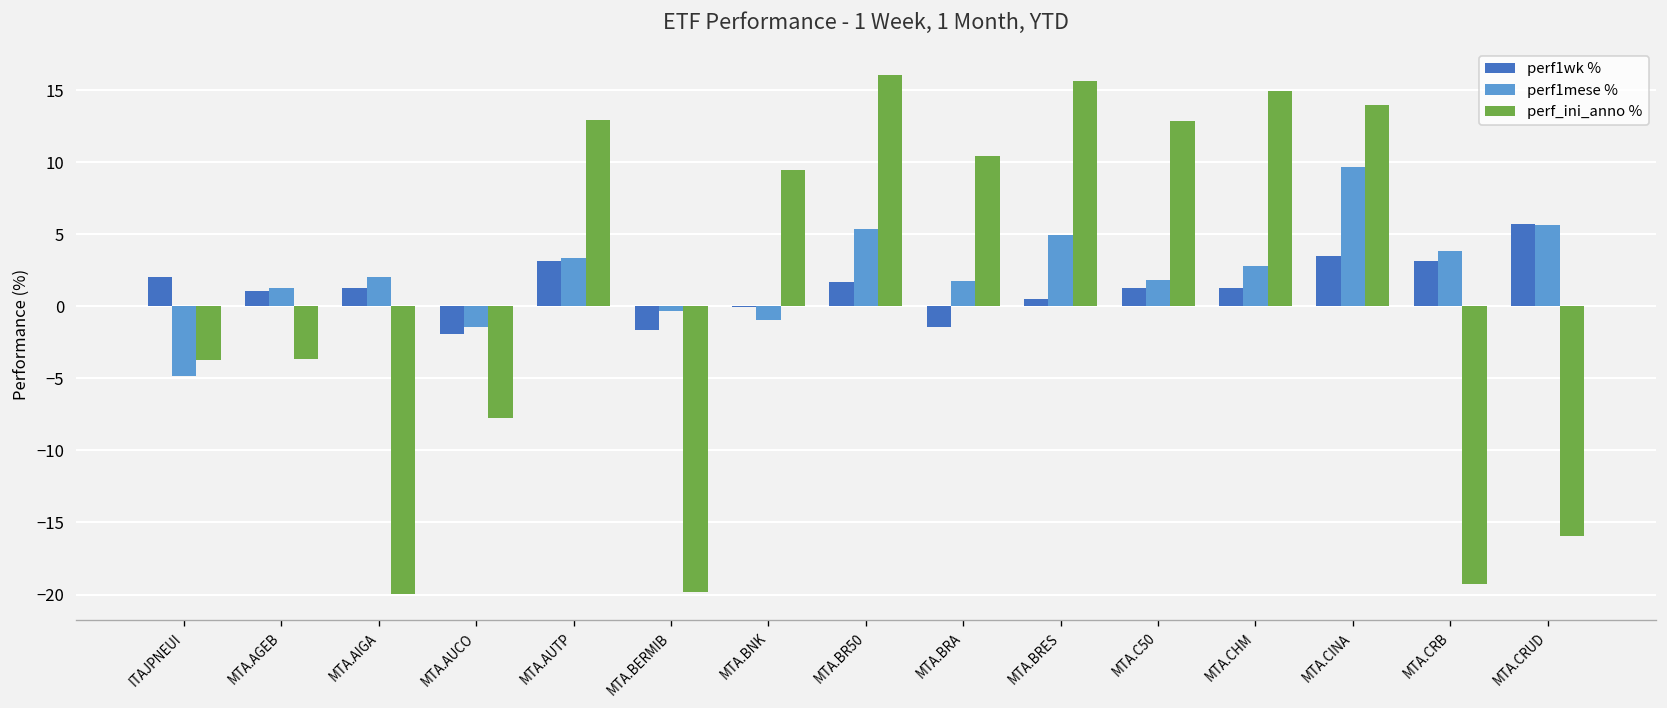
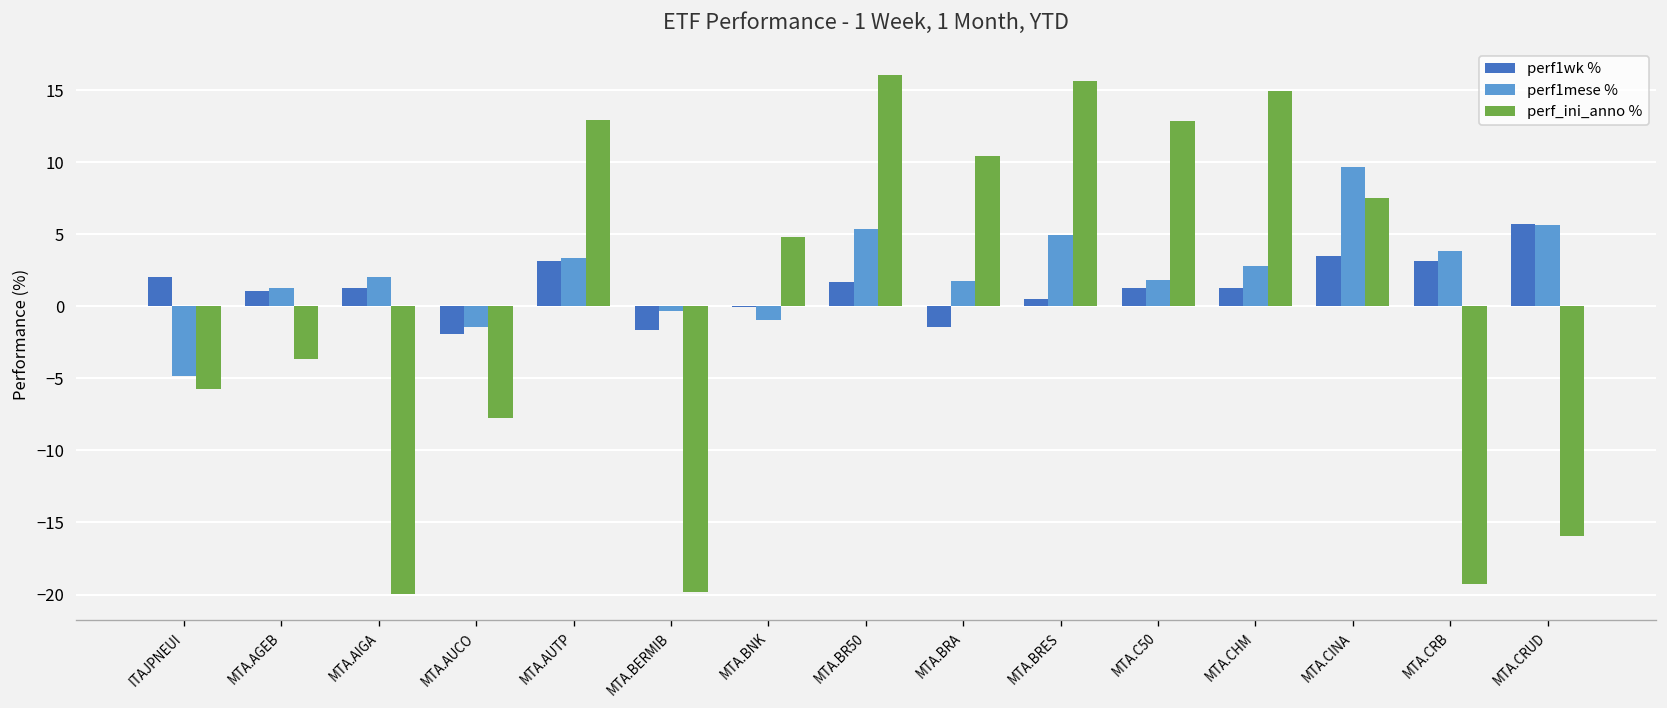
  {
    "perf_ini_anno %": {
-     "ITAJPNEUI": -3.7,
+     "ITAJPNEUI": -5.7,
      "MTA.AGEB": -3.6,
      "MTA.AIGA": -20.0,
      "MTA.AUCO": -7.7,
      "MTA.AUTP": 12.9,
      "MTA.BERMIB": -19.8,
-     "MTA.BNK": 9.4,
+     "MTA.BNK": 4.8,
      "MTA.BR50": 16.1,
      "MTA.BRA": 10.4,
      "MTA.BRES": 15.6,
      "MTA.C50": 12.8,
      "MTA.CHM": 14.9,
-     "MTA.CINA": 14.0,
+     "MTA.CINA": 7.5,
      "MTA.CRB": -19.3,
      "MTA.CRUD": -15.9
    }
  }
